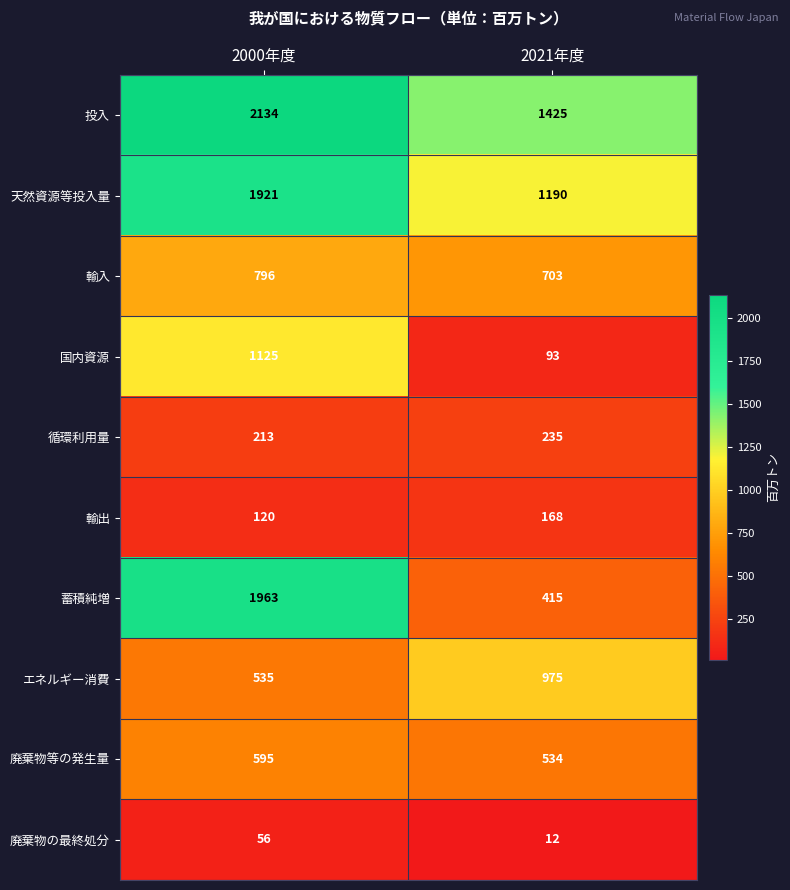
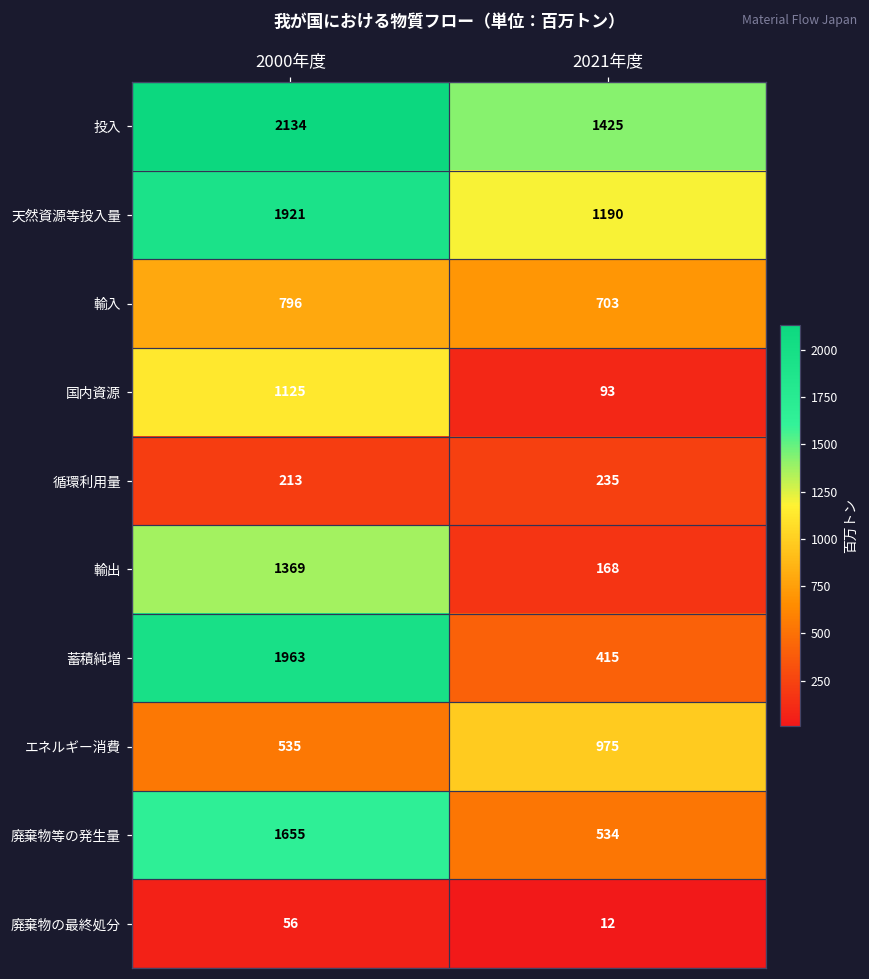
  {
    "投入": {
      "2000年度": 2134,
      "2021年度": 1425
    },
    "天然資源等投入量": {
      "2000年度": 1921,
      "2021年度": 1190
    },
    "輸入": {
      "2000年度": 796,
      "2021年度": 703
    },
    "国内資源": {
      "2000年度": 1125,
      "2021年度": 93
    },
    "循環利用量": {
      "2000年度": 213,
      "2021年度": 235
    },
    "輸出": {
-     "2000年度": 120,
+     "2000年度": 1369,
      "2021年度": 168
    },
    "蓄積純増": {
      "2000年度": 1963,
      "2021年度": 415
    },
    "エネルギー消費": {
      "2000年度": 535,
      "2021年度": 975
    },
    "廃棄物等の発生量": {
-     "2000年度": 595,
+     "2000年度": 1655,
      "2021年度": 534
    },
    "廃棄物の最終処分": {
      "2000年度": 56,
      "2021年度": 12
    }
  }
